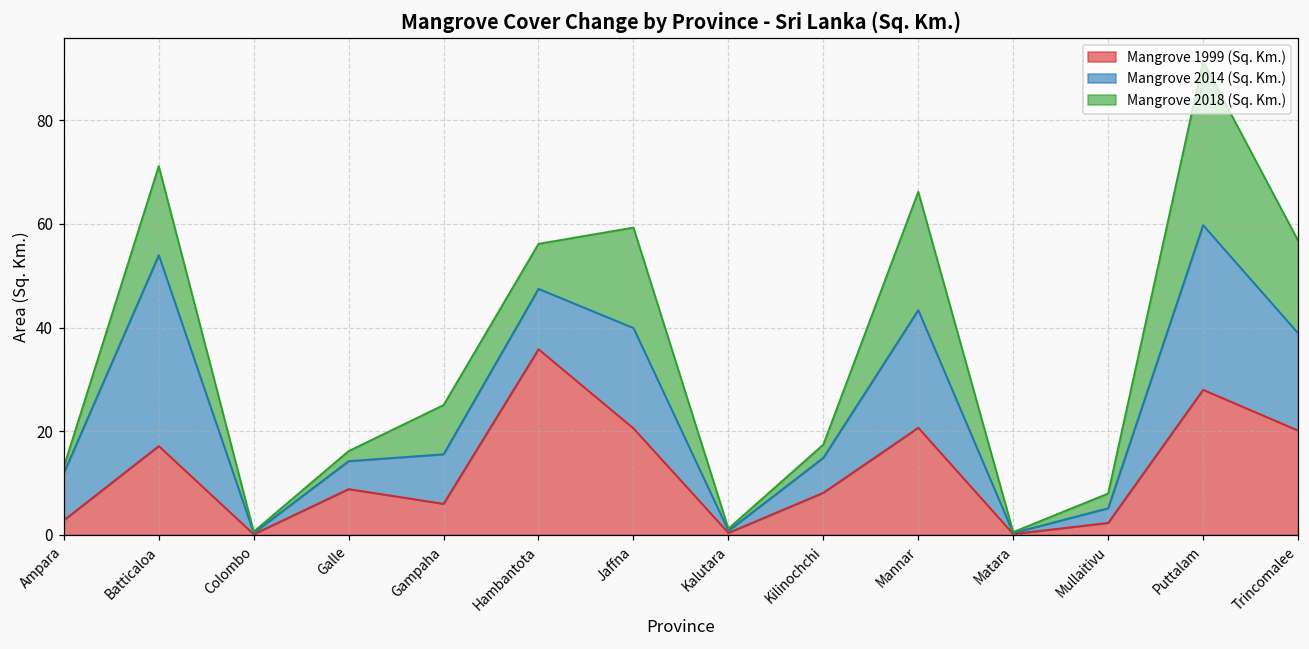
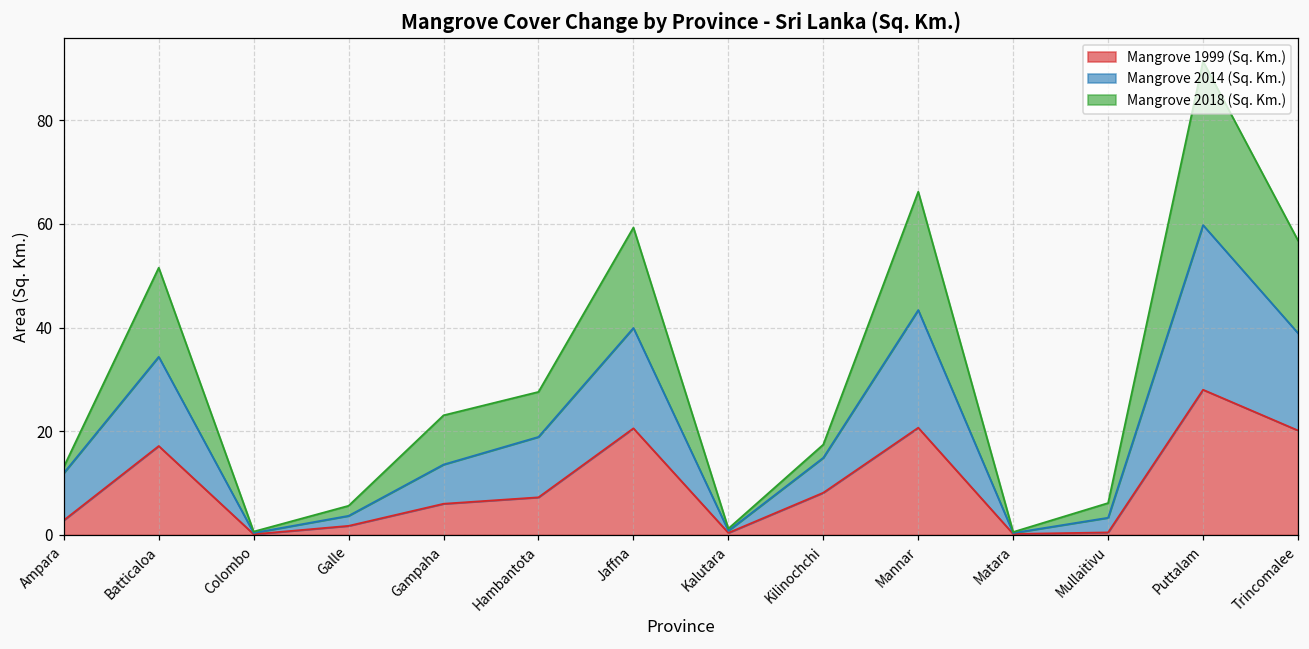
  {
    "Mangrove 1999 (Sq. Km.)": {
      "Ampara": 3,
      "Batticaloa": 17,
-     "Galle": 9,
+     "Galle": 2,
      "Gampaha": 6,
-     "Hambantota": 36,
+     "Hambantota": 7,
      "Jaffna": 21,
      "Kilinochchi": 8,
      "Mannar": 21,
-     "Mullaitivu": 2,
+     "Mullaitivu": 0,
      "Puttalam": 28,
      "Trincomalee": 20
    },
    "Mangrove 2014 (Sq. Km.)": {
      "Ampara": 9,
-     "Batticaloa": 37,
-     "Galle": 5,
-     "Gampaha": 10,
+     "Batticaloa": 17,
+     "Galle": 2,
+     "Gampaha": 8,
      "Hambantota": 12,
      "Jaffna": 19,
      "Kilinochchi": 7,
      "Mannar": 23,
      "Mullaitivu": 3,
      "Puttalam": 32,
      "Trincomalee": 19
    },
    "Mangrove 2018 (Sq. Km.)": {
      "Ampara": 1,
      "Batticaloa": 17,
      "Galle": 2,
      "Gampaha": 9,
      "Hambantota": 9,
      "Jaffna": 19,
      "Kilinochchi": 3,
      "Mannar": 23,
      "Mullaitivu": 3,
      "Trincomalee": 18
    }
  }
